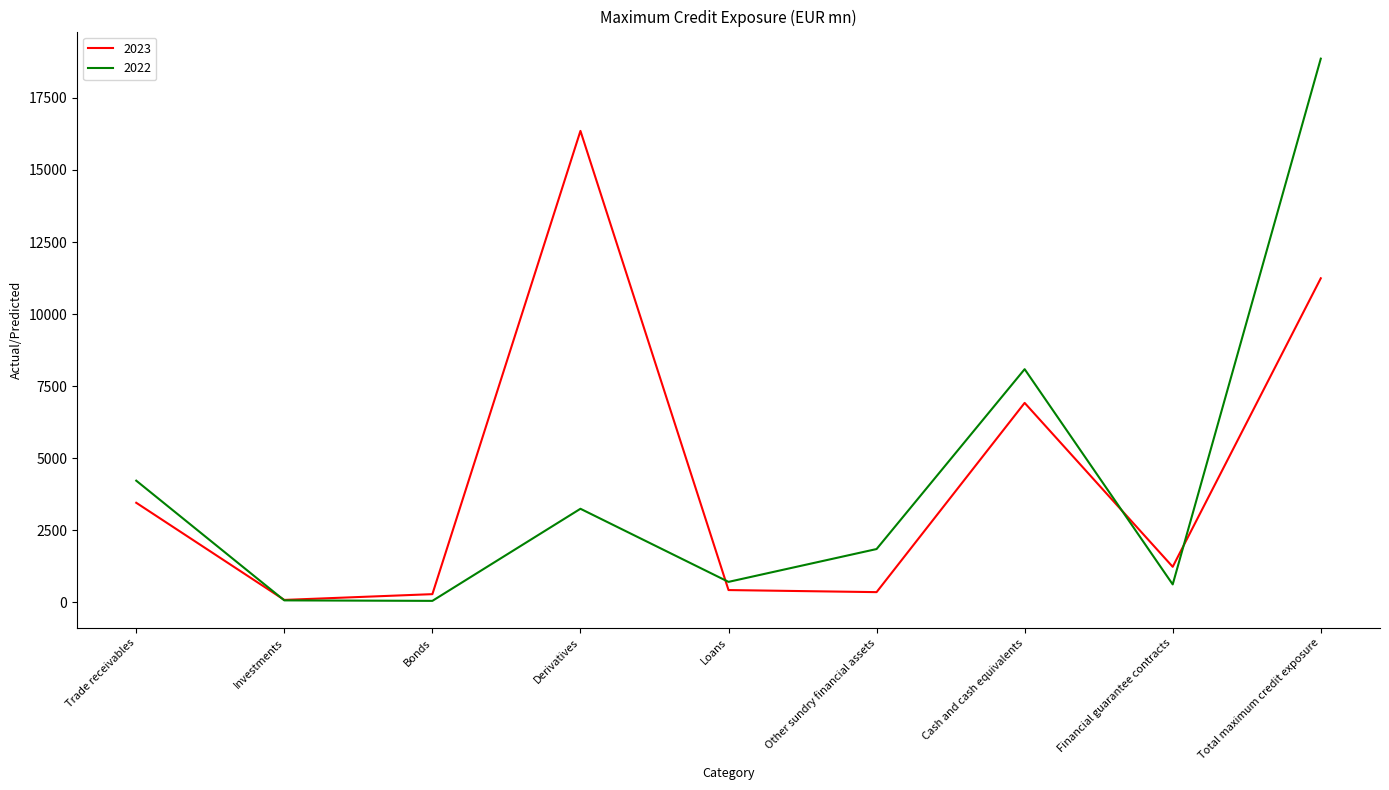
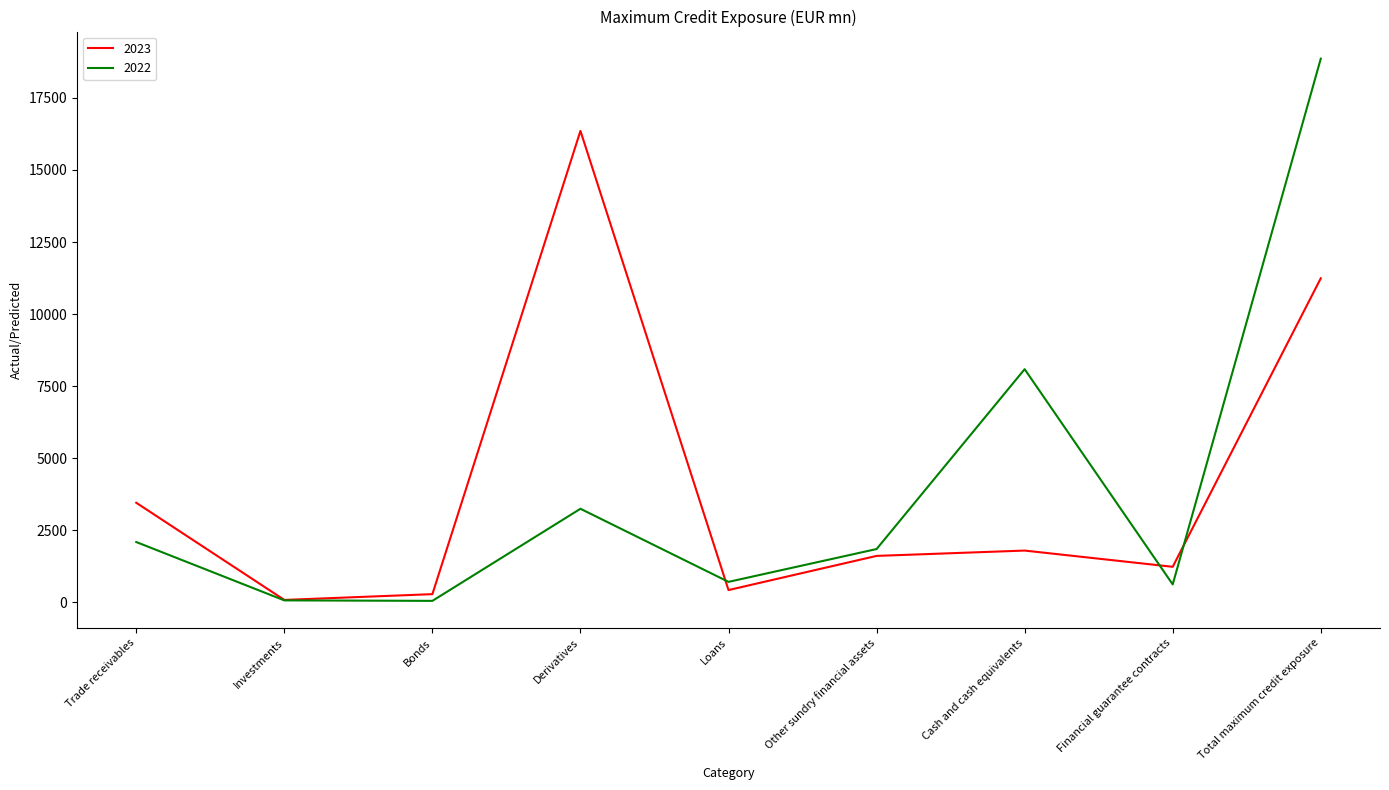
  {
    "2023": {
      "Trade receivables": 3500,
      "Bonds": 300,
      "Derivatives": 16400,
      "Loans": 400,
-     "Other sundry financial assets": 400,
-     "Cash and cash equivalents": 6900,
+     "Other sundry financial assets": 1600,
+     "Cash and cash equivalents": 1800,
      "Financial guarantee contracts": 1200,
      "Total maximum credit exposure": 11200
    },
    "2022": {
-     "Trade receivables": 4200,
+     "Trade receivables": 2100,
      "Bonds": 100,
      "Derivatives": 3200,
      "Loans": 700,
      "Other sundry financial assets": 1900,
      "Cash and cash equivalents": 8100,
      "Financial guarantee contracts": 600,
      "Total maximum credit exposure": 18900
    }
  }
